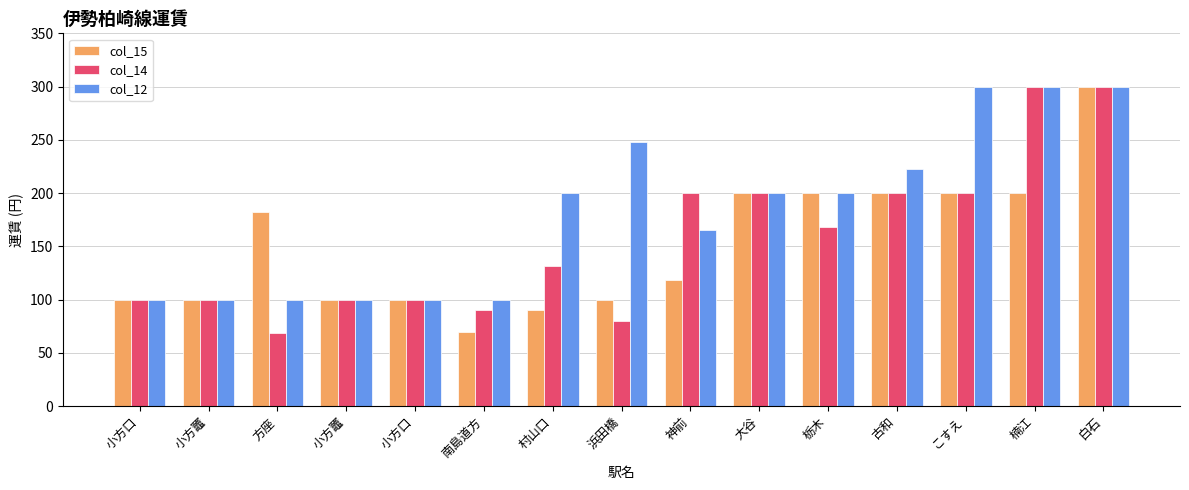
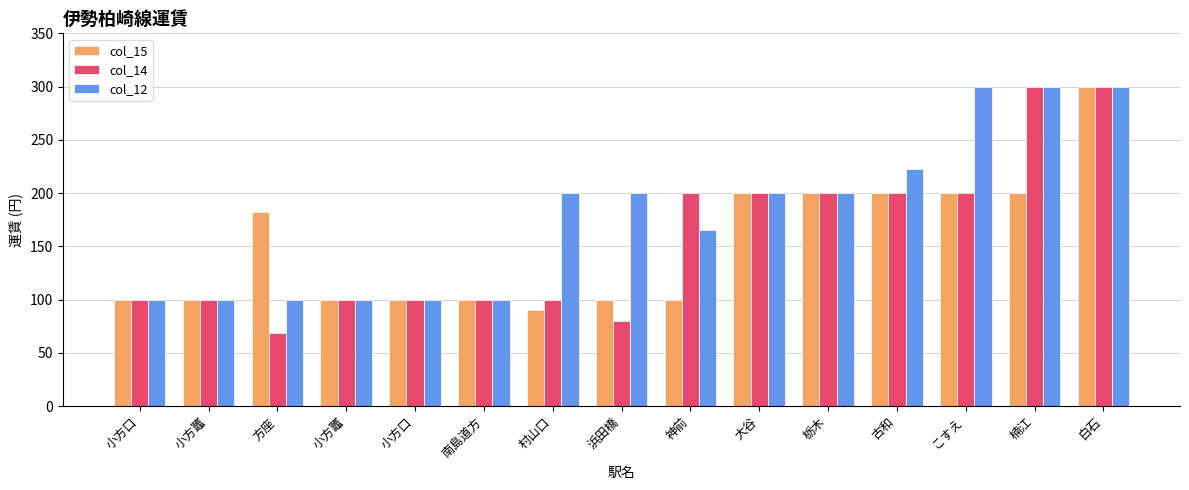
  {
    "col_15": {
      "方座": 182,
-     "南島道方": 70,
+     "南島道方": 100,
      "村山口": 90,
      "浜田橋": 100,
-     "神前": 118,
+     "神前": 100,
      "大谷": 200,
      "栃木": 200,
      "古和": 200,
      "こすえ": 200,
      "楠江": 200,
      "白石": 300
    },
    "col_14": {
      "方座": 69,
-     "南島道方": 90,
-     "村山口": 132,
+     "南島道方": 100,
+     "村山口": 100,
      "浜田橋": 80,
      "神前": 200,
      "大谷": 200,
-     "栃木": 168,
+     "栃木": 200,
      "古和": 200,
      "こすえ": 200,
      "楠江": 300,
      "白石": 300
    },
    "col_12": {
      "方座": 100,
      "南島道方": 100,
      "村山口": 200,
-     "浜田橋": 248,
+     "浜田橋": 200,
      "神前": 165,
      "大谷": 200,
      "栃木": 200,
      "古和": 223,
      "こすえ": 300,
      "楠江": 300,
      "白石": 300
    }
  }
